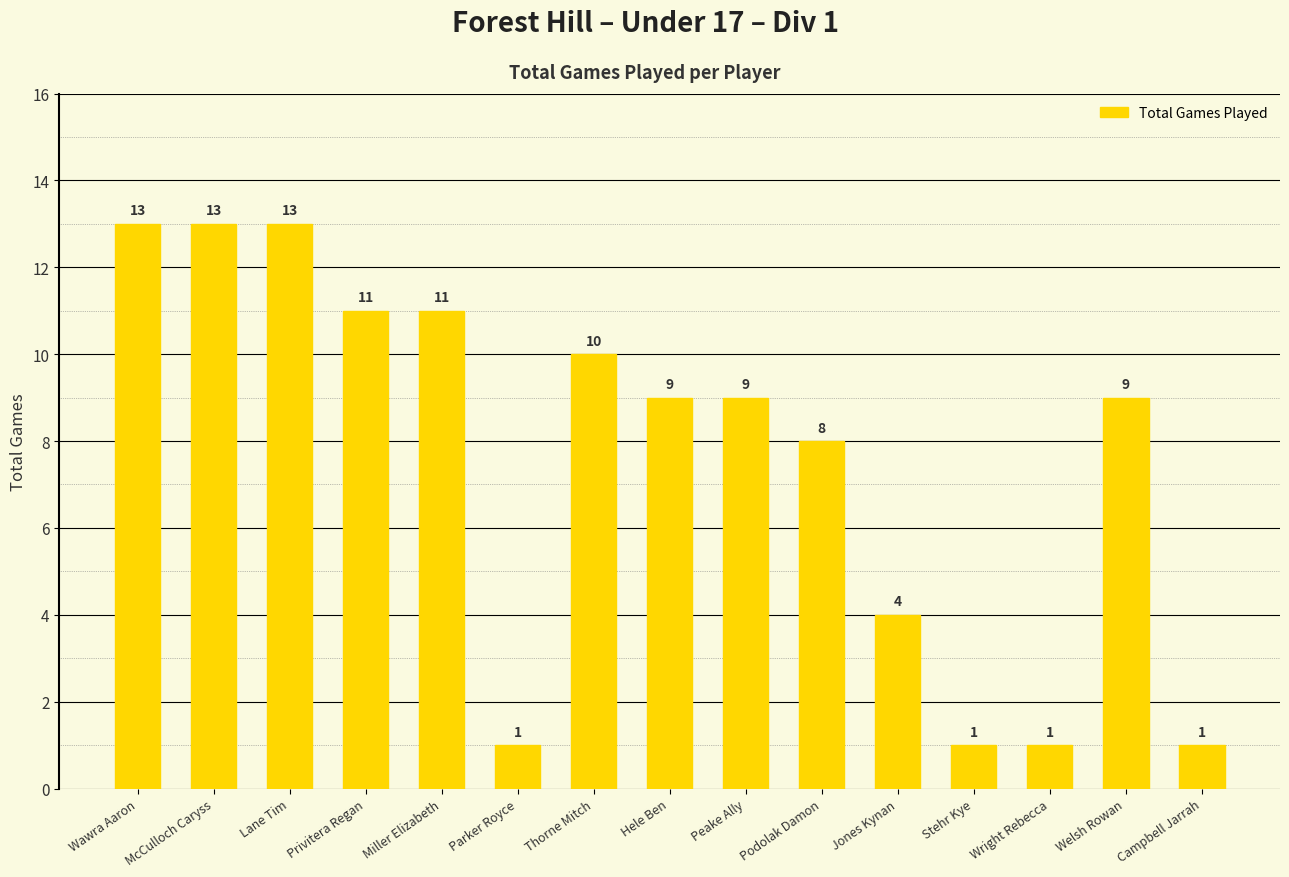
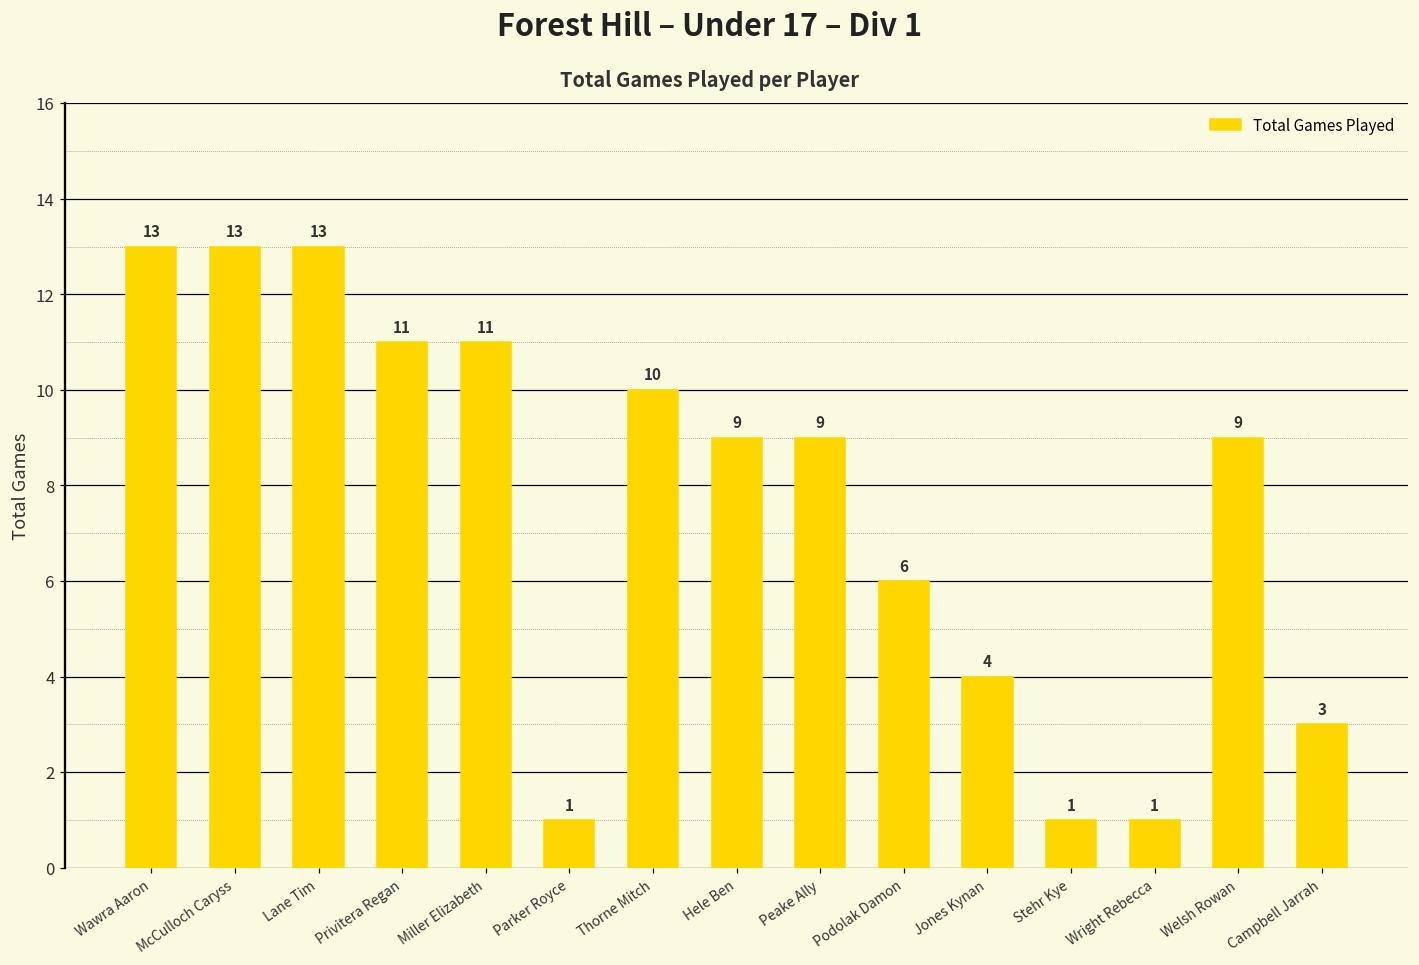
  {
    "Wawra Aaron": 13,
    "McCulloch Caryss": 13,
    "Lane Tim": 13,
    "Privitera Regan": 11,
    "Miller Elizabeth": 11,
    "Parker Royce": 1,
    "Thorne Mitch": 10,
    "Hele Ben": 9,
    "Peake Ally": 9,
-   "Podolak Damon": 8,
+   "Podolak Damon": 6,
    "Jones Kynan": 4,
    "Stehr Kye": 1,
    "Wright Rebecca": 1,
    "Welsh Rowan": 9,
-   "Campbell Jarrah": 1
+   "Campbell Jarrah": 3
  }
